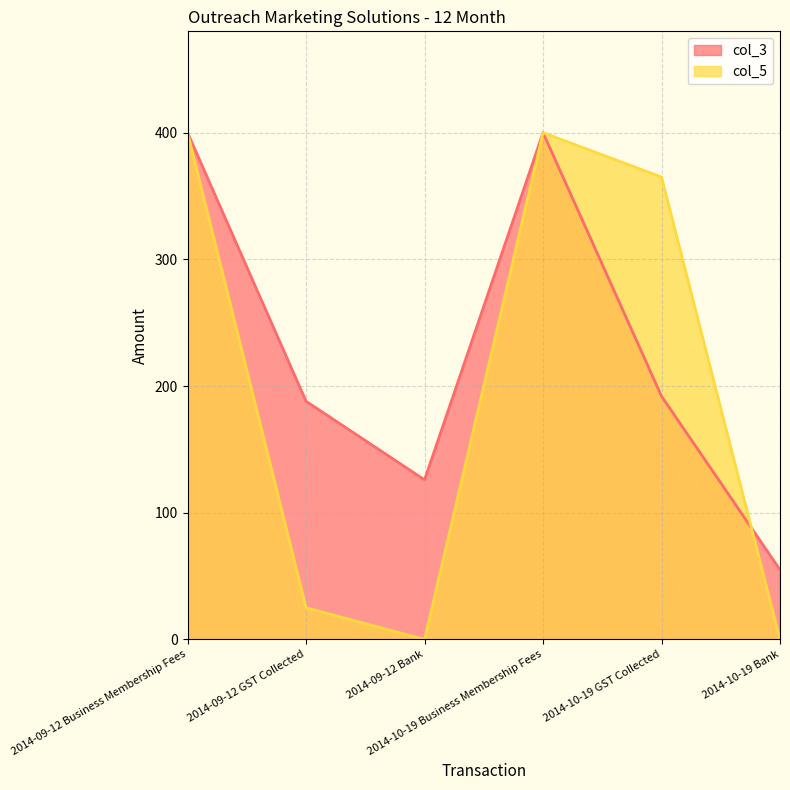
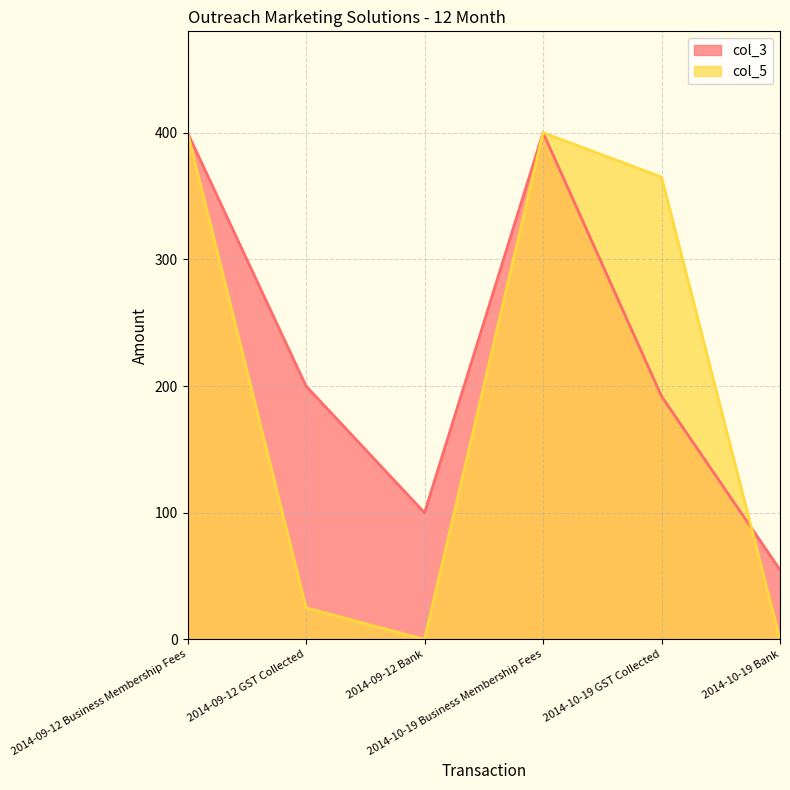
  {
    "col_3": {
-     "2014-09-12 GST Collected": 188,
-     "2014-09-12 Bank": 126,
+     "2014-09-12 GST Collected": 200,
+     "2014-09-12 Bank": 100,
      "2014-10-19 GST Collected": 192,
      "2014-10-19 Bank": 55
    },
    "col_5": {
      "2014-09-12 GST Collected": 25,
      "2014-09-12 Bank": 0,
      "2014-10-19 GST Collected": 365,
      "2014-10-19 Bank": 0
    }
  }
